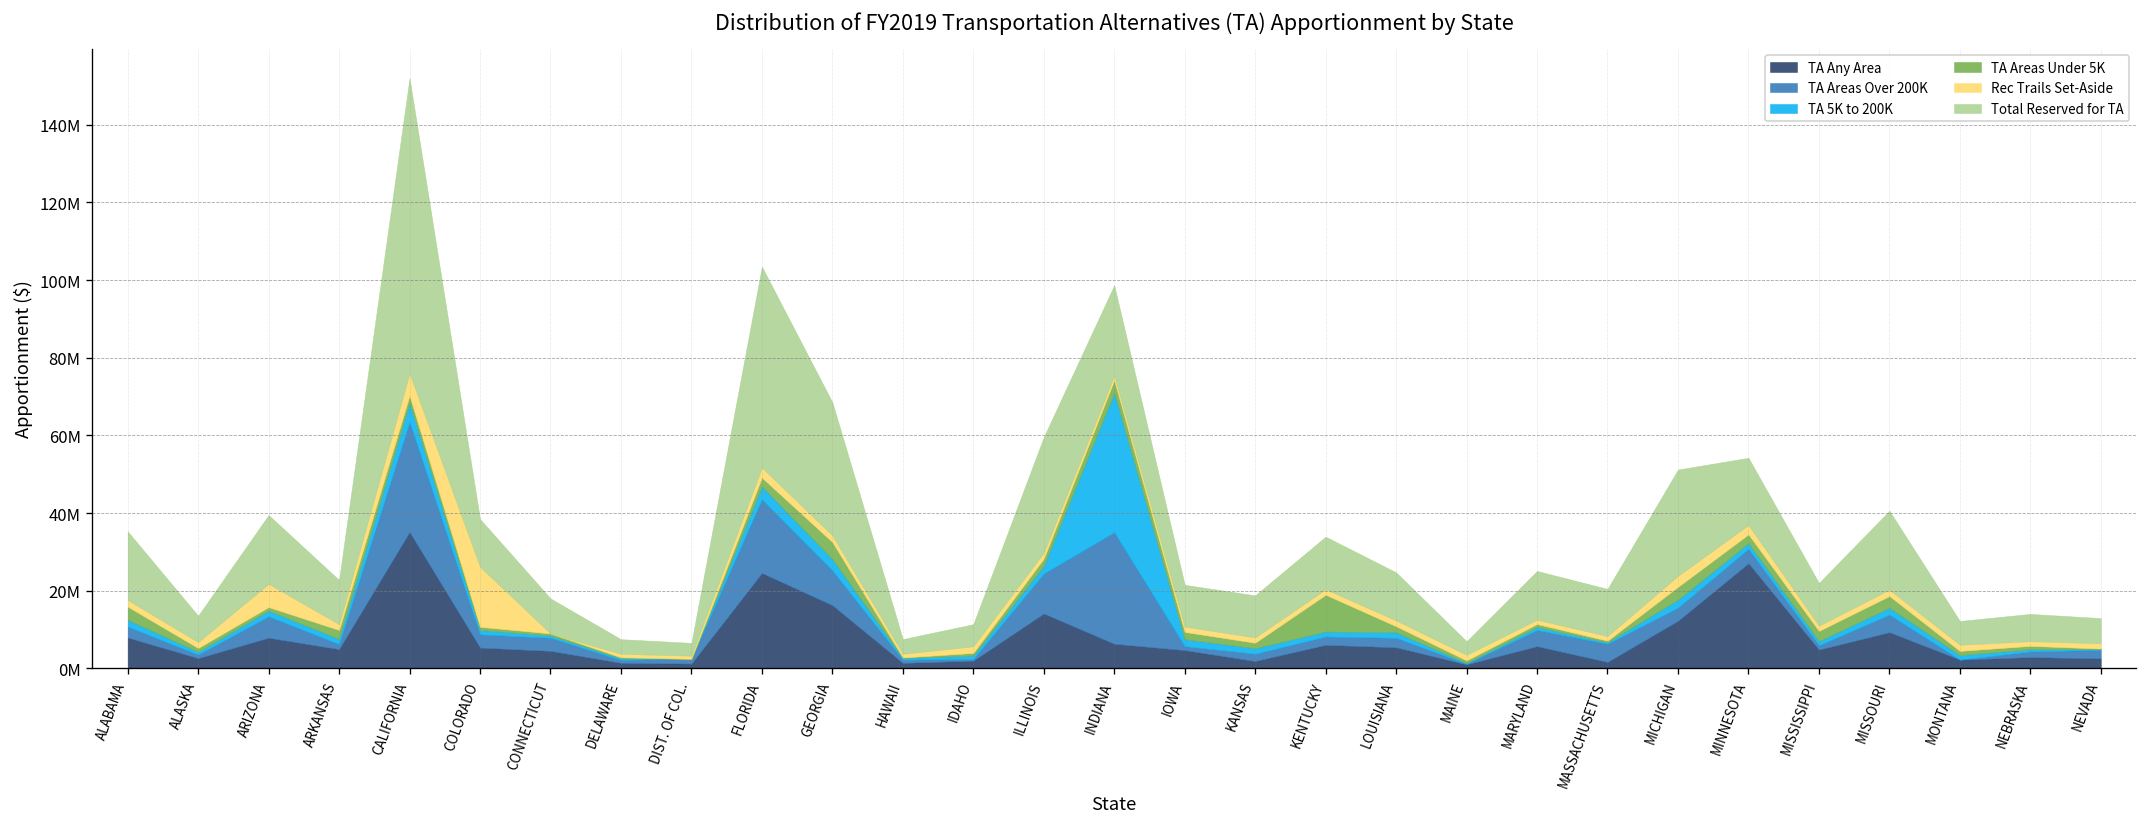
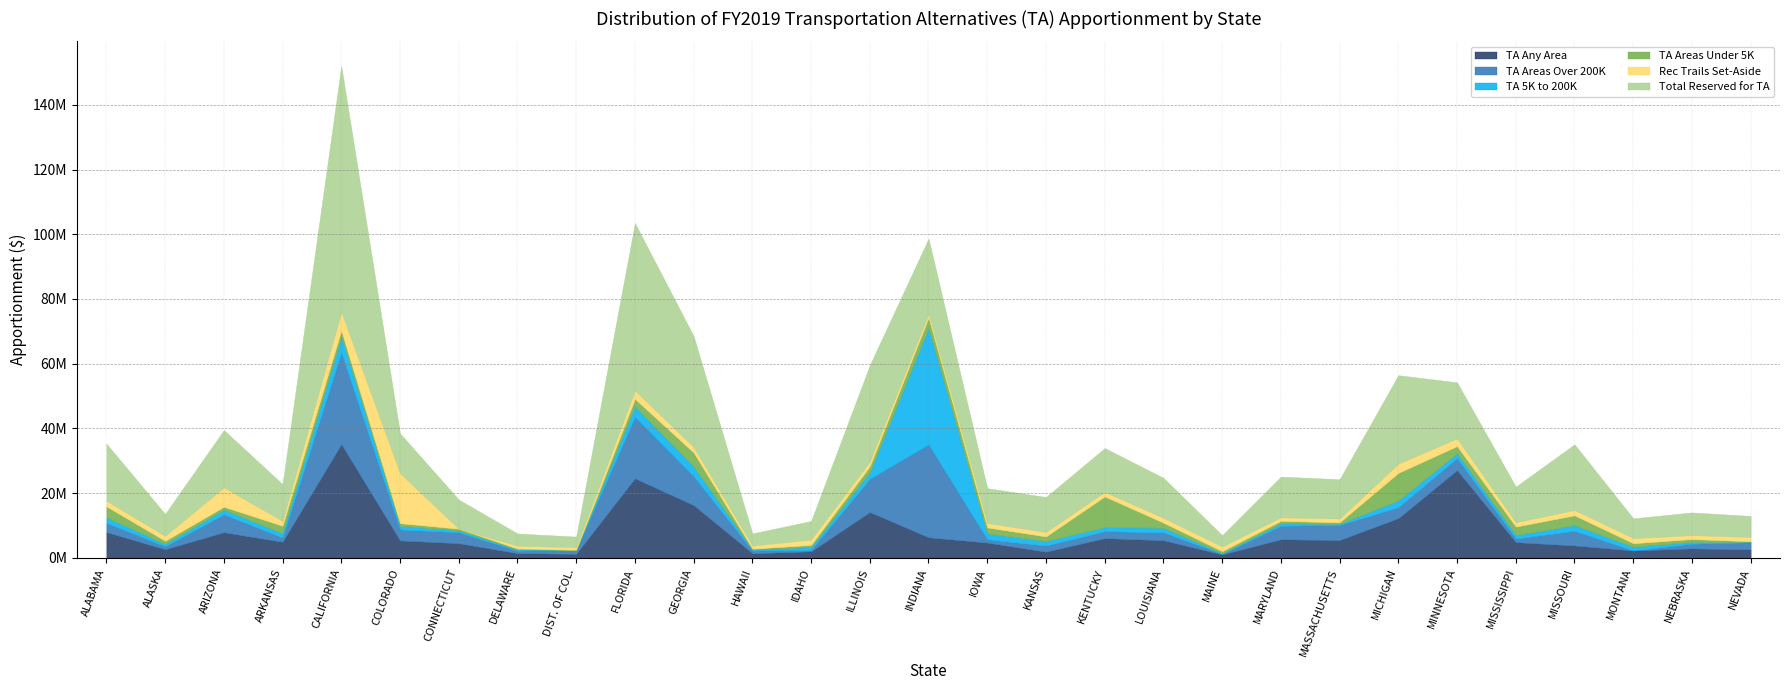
  {
    "TA Any Area": {
      "ALABAMA": 8000000,
      "ALASKA": 3000000,
      "ARIZONA": 8000000,
      "ARKANSAS": 5000000,
      "CALIFORNIA": 35000000,
      "COLORADO": 5000000,
      "CONNECTICUT": 5000000,
      "DIST. OF COL.": 1000000,
      "FLORIDA": 25000000,
      "GEORGIA": 16000000,
      "HAWAII": 1000000,
      "ILLINOIS": 14000000,
      "INDIANA": 6000000,
      "IOWA": 5000000,
      "KANSAS": 2000000,
      "KENTUCKY": 6000000,
      "LOUISIANA": 5000000,
      "MARYLAND": 6000000,
-     "MASSACHUSETTS": 2000000,
+     "MASSACHUSETTS": 5000000,
      "MICHIGAN": 12000000,
      "MINNESOTA": 27000000,
      "MISSISSIPPI": 5000000,
-     "MISSOURI": 9000000,
+     "MISSOURI": 4000000,
      "NEBRASKA": 3000000,
      "NEVADA": 3000000
    },
    "TA Areas Over 200K": {
      "ALABAMA": 3000000,
      "ARIZONA": 6000000,
      "ARKANSAS": 1000000,
      "CALIFORNIA": 28000000,
      "COLORADO": 3000000,
      "FLORIDA": 19000000,
      "GEORGIA": 9000000,
      "ILLINOIS": 10000000,
      "INDIANA": 29000000,
      "IOWA": 1000000,
      "KANSAS": 2000000,
      "KENTUCKY": 2000000,
      "LOUISIANA": 2000000,
      "MICHIGAN": 3000000,
      "MINNESOTA": 4000000,
      "MISSISSIPPI": 1000000,
      "MISSOURI": 5000000
    },
    "TA 5K to 200K": {
      "ALABAMA": 2000000,
      "ARIZONA": 1000000,
      "ARKANSAS": 1000000,
      "CALIFORNIA": 5000000,
      "COLORADO": 1000000,
      "FLORIDA": 3000000,
      "GEORGIA": 3000000,
      "ILLINOIS": 2000000,
      "INDIANA": 36000000,
      "IOWA": 2000000,
      "KANSAS": 1000000,
      "KENTUCKY": 1000000,
      "LOUISIANA": 1000000,
      "MICHIGAN": 2000000,
      "MINNESOTA": 1000000,
      "MISSISSIPPI": 1000000,
      "MISSOURI": 2000000,
      "MONTANA": 1000000
    },
    "TA Areas Under 5K": {
      "ALABAMA": 3000000,
      "ALASKA": 1000000,
      "ARIZONA": 1000000,
      "ARKANSAS": 2000000,
      "CALIFORNIA": 2000000,
      "COLORADO": 1000000,
      "FLORIDA": 2000000,
      "GEORGIA": 4000000,
      "ILLINOIS": 2000000,
      "INDIANA": 3000000,
      "IOWA": 2000000,
      "KANSAS": 1000000,
      "KENTUCKY": 9000000,
      "LOUISIANA": 2000000,
-     "MICHIGAN": 3000000,
+     "MICHIGAN": 9000000,
      "MINNESOTA": 2000000,
      "MISSISSIPPI": 3000000,
      "MISSOURI": 3000000,
      "MONTANA": 1000000,
      "NEBRASKA": 1000000
    },
    "Rec Trails Set-Aside": {
      "ALABAMA": 2000000,
      "ALASKA": 2000000,
      "ARIZONA": 6000000,
      "ARKANSAS": 1000000,
      "CALIFORNIA": 6000000,
      "COLORADO": 15000000,
      "DELAWARE": 1000000,
      "DIST. OF COL.": 1000000,
      "FLORIDA": 3000000,
      "GEORGIA": 2000000,
      "HAWAII": 1000000,
      "IDAHO": 2000000,
      "ILLINOIS": 2000000,
      "INDIANA": 1000000,
      "IOWA": 1000000,
      "KANSAS": 1000000,
      "KENTUCKY": 1000000,
      "LOUISIANA": 2000000,
      "MAINE": 1000000,
      "MARYLAND": 1000000,
      "MASSACHUSETTS": 1000000,
      "MICHIGAN": 3000000,
      "MINNESOTA": 2000000,
      "MISSISSIPPI": 1000000,
      "MISSOURI": 2000000,
      "MONTANA": 2000000,
      "NEBRASKA": 1000000,
      "NEVADA": 1000000
    },
    "Total Reserved for TA": {
      "ALABAMA": 18000000,
      "ALASKA": 7000000,
      "ARIZONA": 18000000,
      "ARKANSAS": 11000000,
      "CALIFORNIA": 76000000,
      "COLORADO": 12000000,
      "CONNECTICUT": 9000000,
      "DELAWARE": 4000000,
      "DIST. OF COL.": 3000000,
      "FLORIDA": 52000000,
      "GEORGIA": 34000000,
      "HAWAII": 4000000,
      "IDAHO": 6000000,
      "ILLINOIS": 30000000,
      "INDIANA": 23000000,
      "IOWA": 11000000,
      "KANSAS": 11000000,
      "KENTUCKY": 14000000,
      "LOUISIANA": 12000000,
      "MAINE": 4000000,
      "MARYLAND": 13000000,
      "MASSACHUSETTS": 12000000,
      "MICHIGAN": 27000000,
      "MINNESOTA": 17000000,
      "MISSISSIPPI": 11000000,
      "MISSOURI": 20000000,
      "MONTANA": 6000000,
      "NEBRASKA": 7000000,
      "NEVADA": 6000000
    }
  }
